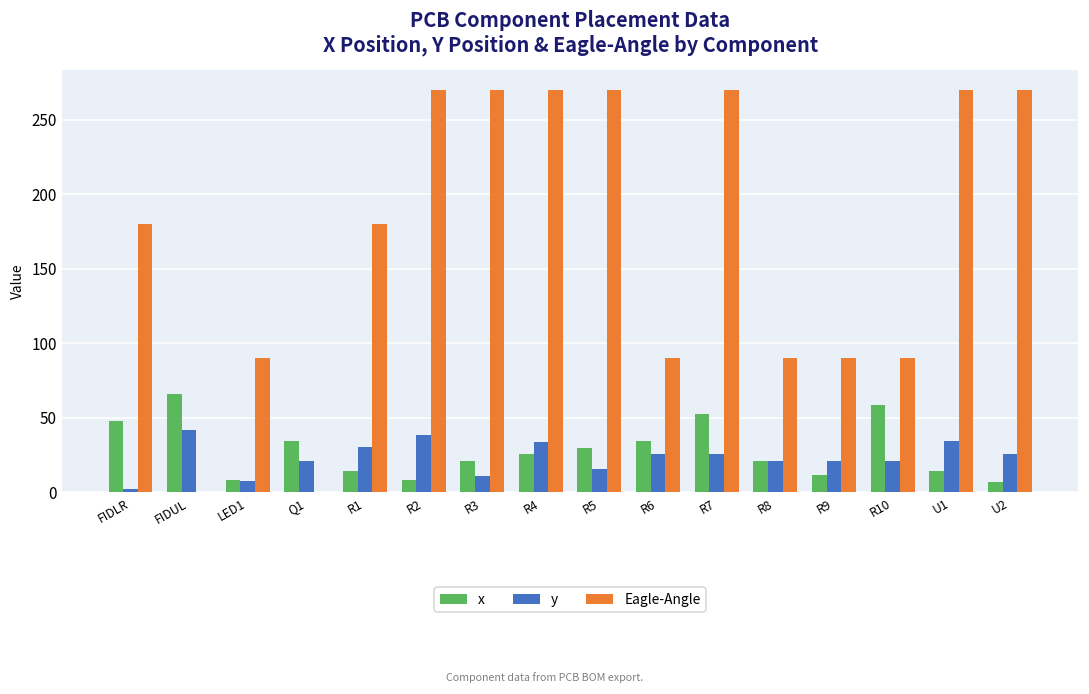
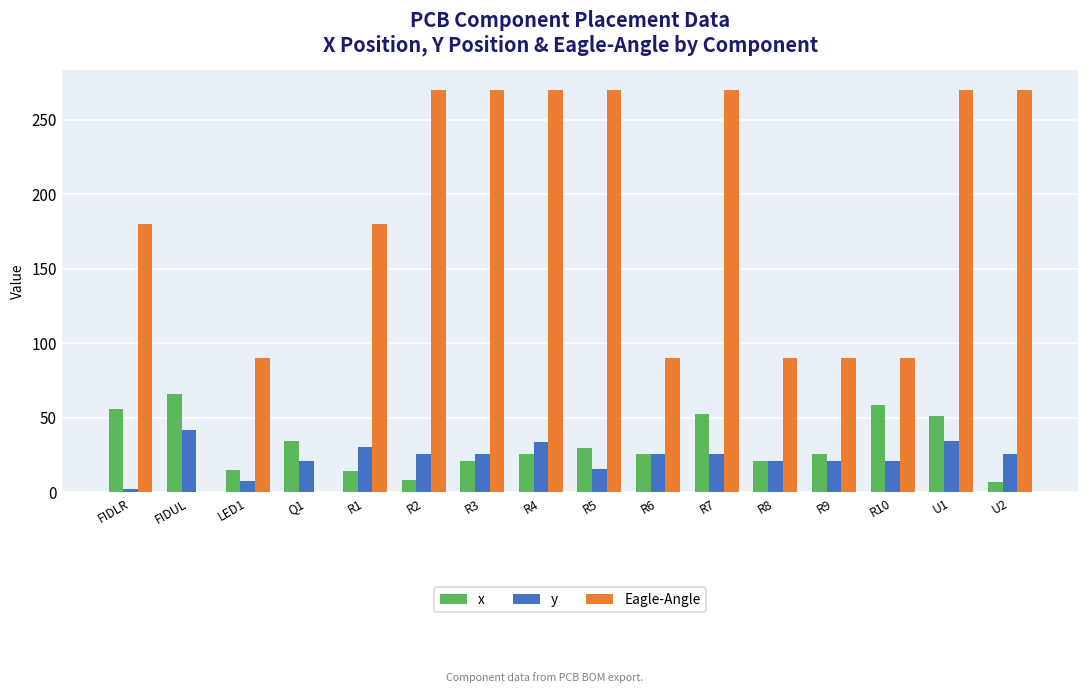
  {
    "x": {
-     "FIDLR": 48,
+     "FIDLR": 56,
      "FIDUL": 66,
-     "LED1": 8,
+     "LED1": 15,
      "Q1": 34,
      "R1": 15,
      "R2": 8,
      "R3": 21,
      "R4": 25,
      "R5": 30,
-     "R6": 34,
+     "R6": 25,
      "R7": 53,
      "R8": 21,
-     "R9": 12,
+     "R9": 25,
      "R10": 58,
-     "U1": 15,
+     "U1": 51,
      "U2": 7
    },
    "y": {
      "FIDLR": 2,
      "FIDUL": 42,
      "LED1": 8,
      "Q1": 21,
      "R1": 30,
-     "R2": 39,
-     "R3": 11,
+     "R2": 26,
+     "R3": 26,
      "R4": 34,
      "R5": 16,
      "R6": 26,
      "R7": 26,
      "R8": 21,
      "R9": 21,
      "R10": 21,
      "U1": 34,
      "U2": 25
    },
    "Eagle-Angle": {
      "FIDLR": 180,
      "FIDUL": 0,
      "LED1": 90,
      "Q1": 0,
      "R1": 180,
      "R2": 270,
      "R3": 270,
      "R4": 270,
      "R5": 270,
      "R6": 90,
      "R7": 270,
      "R8": 90,
      "R9": 90,
      "R10": 90,
      "U1": 270,
      "U2": 270
    }
  }
